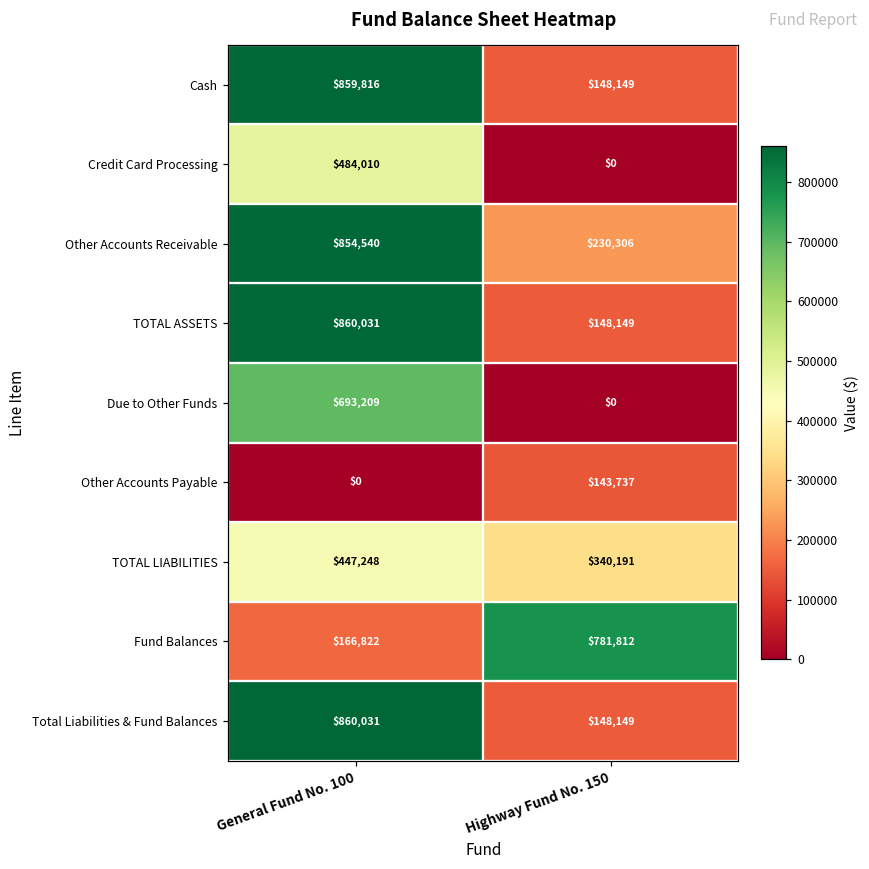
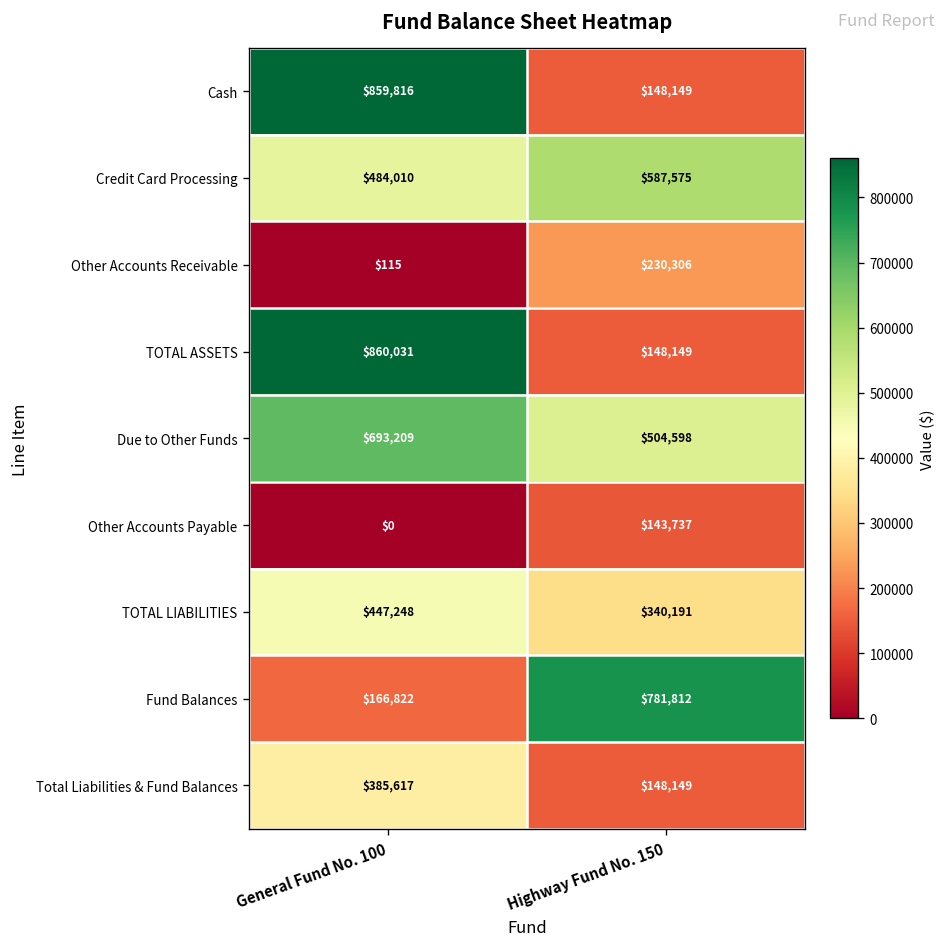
  {
    "Cash": {
      "General Fund No. 100": "$859,816",
      "Highway Fund No. 150": "$148,149"
    },
    "Credit Card Processing": {
      "General Fund No. 100": "$484,010",
-     "Highway Fund No. 150": "$0"
+     "Highway Fund No. 150": "$587,575"
    },
    "Other Accounts Receivable": {
-     "General Fund No. 100": "$854,540",
+     "General Fund No. 100": "$115",
      "Highway Fund No. 150": "$230,306"
    },
    "TOTAL ASSETS": {
      "General Fund No. 100": "$860,031",
      "Highway Fund No. 150": "$148,149"
    },
    "Due to Other Funds": {
      "General Fund No. 100": "$693,209",
-     "Highway Fund No. 150": "$0"
+     "Highway Fund No. 150": "$504,598"
    },
    "Other Accounts Payable": {
      "General Fund No. 100": "$0",
      "Highway Fund No. 150": "$143,737"
    },
    "TOTAL LIABILITIES": {
      "General Fund No. 100": "$447,248",
      "Highway Fund No. 150": "$340,191"
    },
    "Fund Balances": {
      "General Fund No. 100": "$166,822",
      "Highway Fund No. 150": "$781,812"
    },
    "Total Liabilities & Fund Balances": {
-     "General Fund No. 100": "$860,031",
+     "General Fund No. 100": "$385,617",
      "Highway Fund No. 150": "$148,149"
    }
  }
